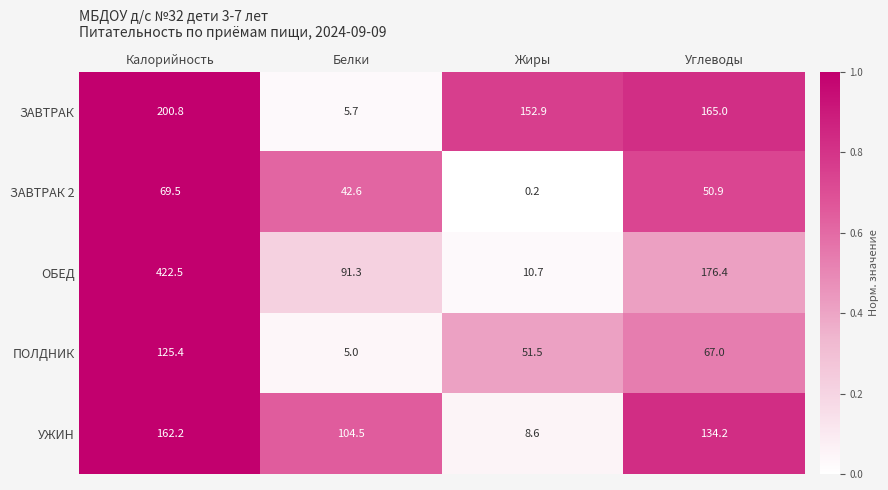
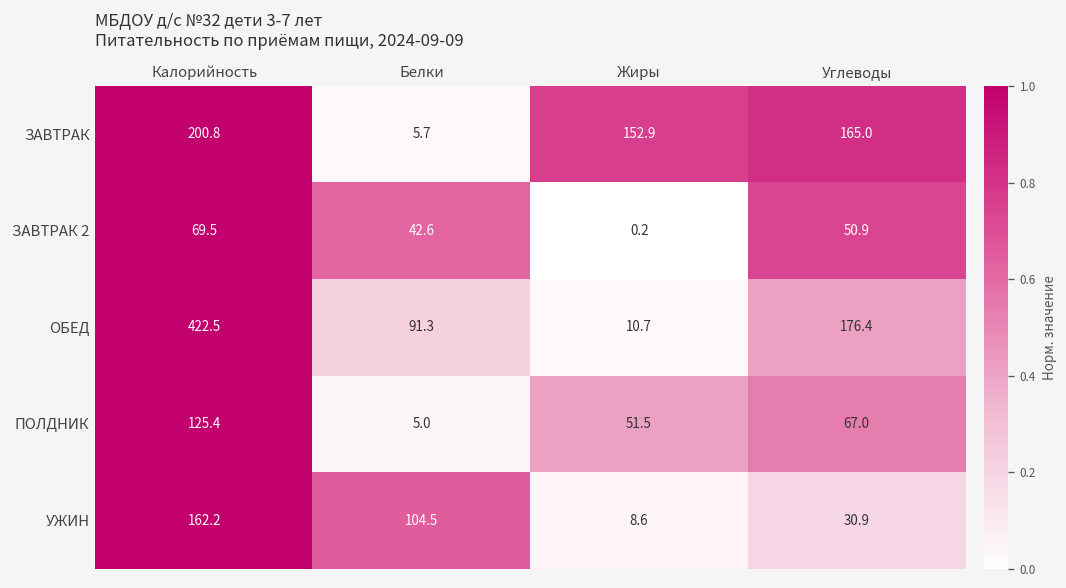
  {
    "ЗАВТРАК": {
      "Калорийность": 200.8,
      "Белки": 5.7,
      "Жиры": 152.9,
      "Углеводы": 165.0
    },
    "ЗАВТРАК 2": {
      "Калорийность": 69.5,
      "Белки": 42.6,
      "Жиры": 0.2,
      "Углеводы": 50.9
    },
    "ОБЕД": {
      "Калорийность": 422.5,
      "Белки": 91.3,
      "Жиры": 10.7,
      "Углеводы": 176.4
    },
    "ПОЛДНИК": {
      "Калорийность": 125.4,
      "Белки": 5.0,
      "Жиры": 51.5,
      "Углеводы": 67.0
    },
    "УЖИН": {
      "Калорийность": 162.2,
      "Белки": 104.5,
      "Жиры": 8.6,
-     "Углеводы": 134.2
+     "Углеводы": 30.9
    }
  }
